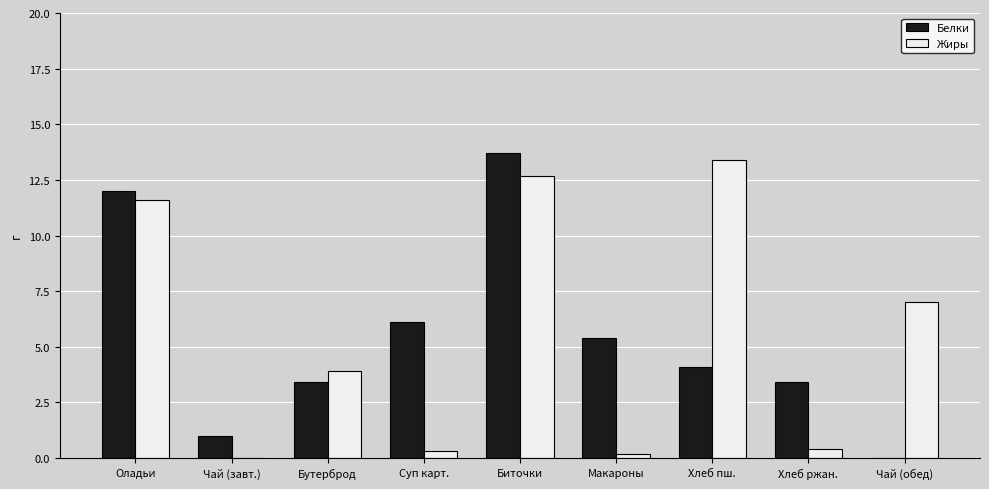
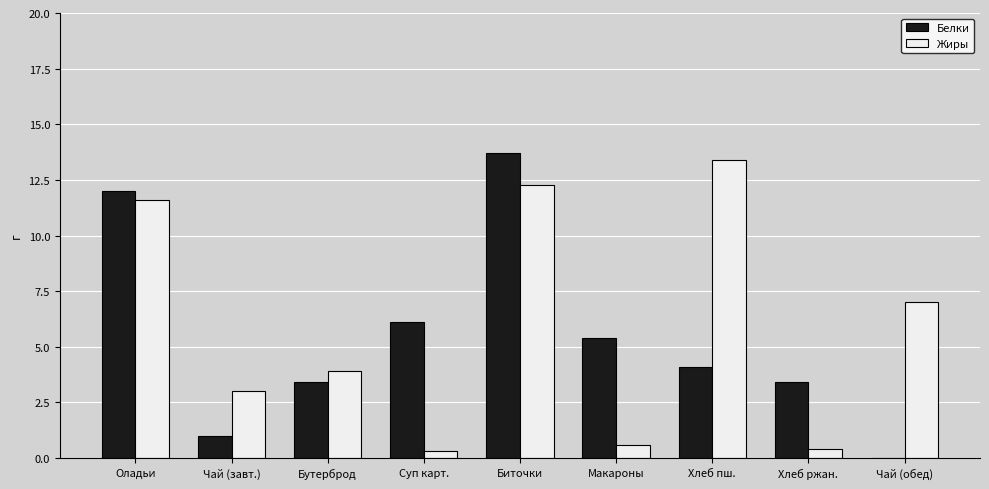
  {
    "Белки": {
      "Оладьи": 12.0,
      "Чай (завт.)": 1.0,
      "Бутерброд": 3.4,
      "Суп карт.": 6.1,
      "Биточки": 13.7,
      "Макароны": 5.4,
      "Хлеб пш.": 4.1,
      "Хлеб ржан.": 3.4,
      "Чай (обед)": 0.0
    },
    "Жиры": {
      "Оладьи": 11.6,
-     "Чай (завт.)": 0,
+     "Чай (завт.)": 3,
      "Бутерброд": 3.9,
      "Суп карт.": 0.3,
-     "Биточки": 12.7,
-     "Макароны": 0.2,
+     "Биточки": 12.3,
+     "Макароны": 0.6,
      "Хлеб пш.": 13.4,
      "Хлеб ржан.": 0.4,
      "Чай (обед)": 7.0
    }
  }
